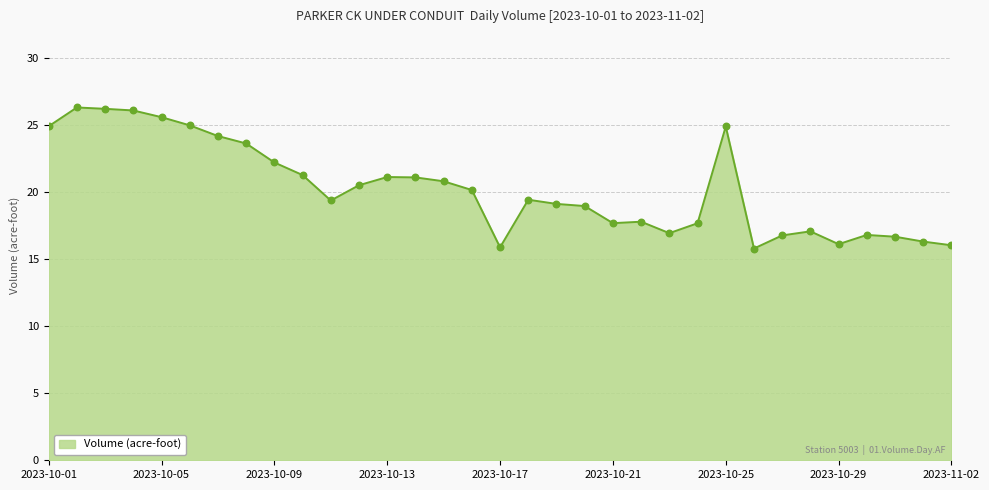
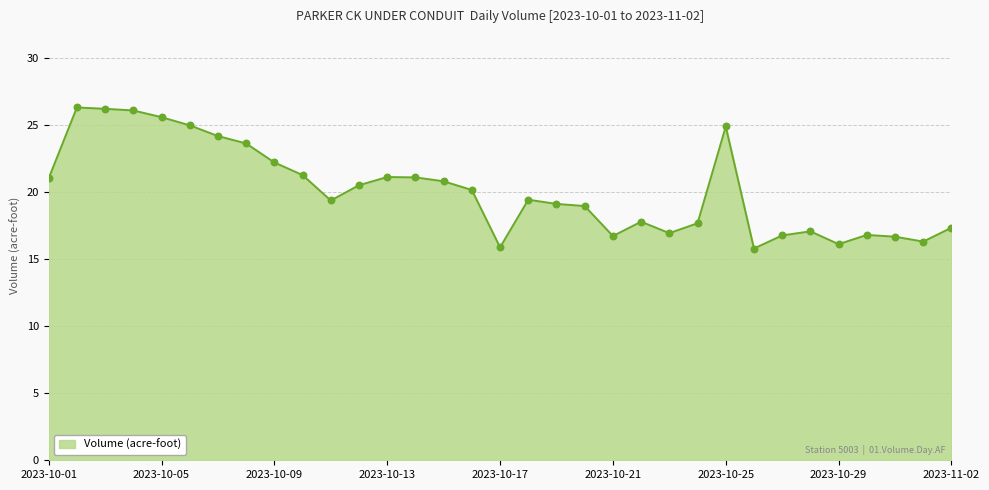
  {
-   "2023-10-01": 24.9,
+   "2023-10-01": 21.0,
    "2023-10-05": 25.6,
    "2023-10-09": 22.2,
    "2023-10-13": 21.1,
    "2023-10-17": 15.9,
-   "2023-10-21": 17.7,
+   "2023-10-21": 16.7,
    "2023-10-25": 24.9,
    "2023-10-29": 16.1,
-   "2023-11-02": 16.0
+   "2023-11-02": 17.3
  }
